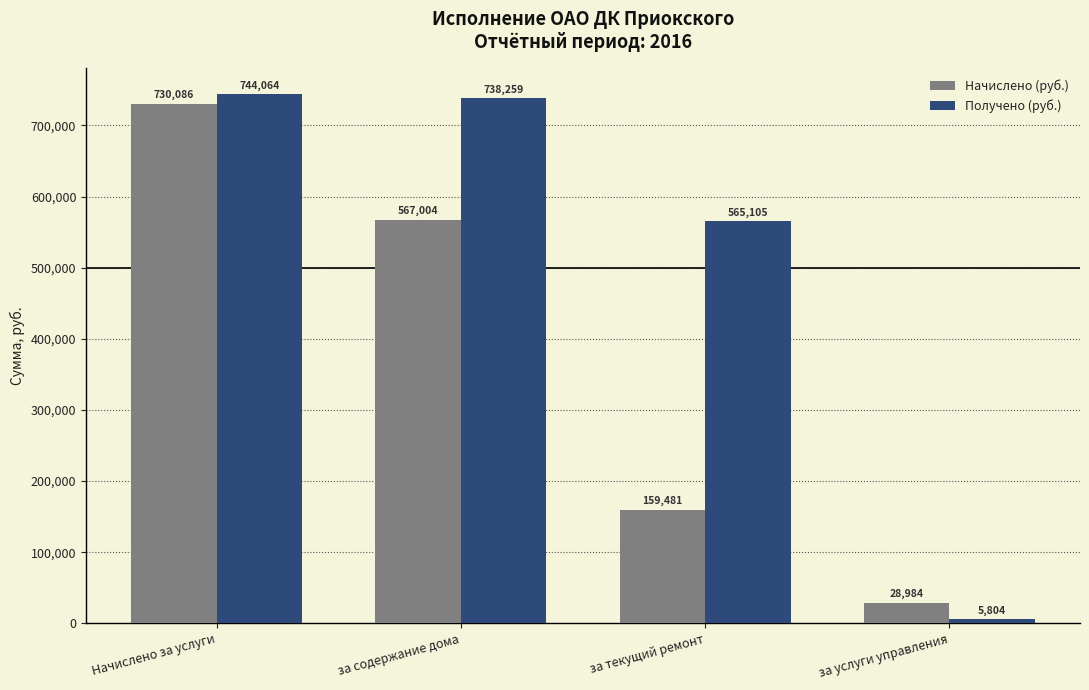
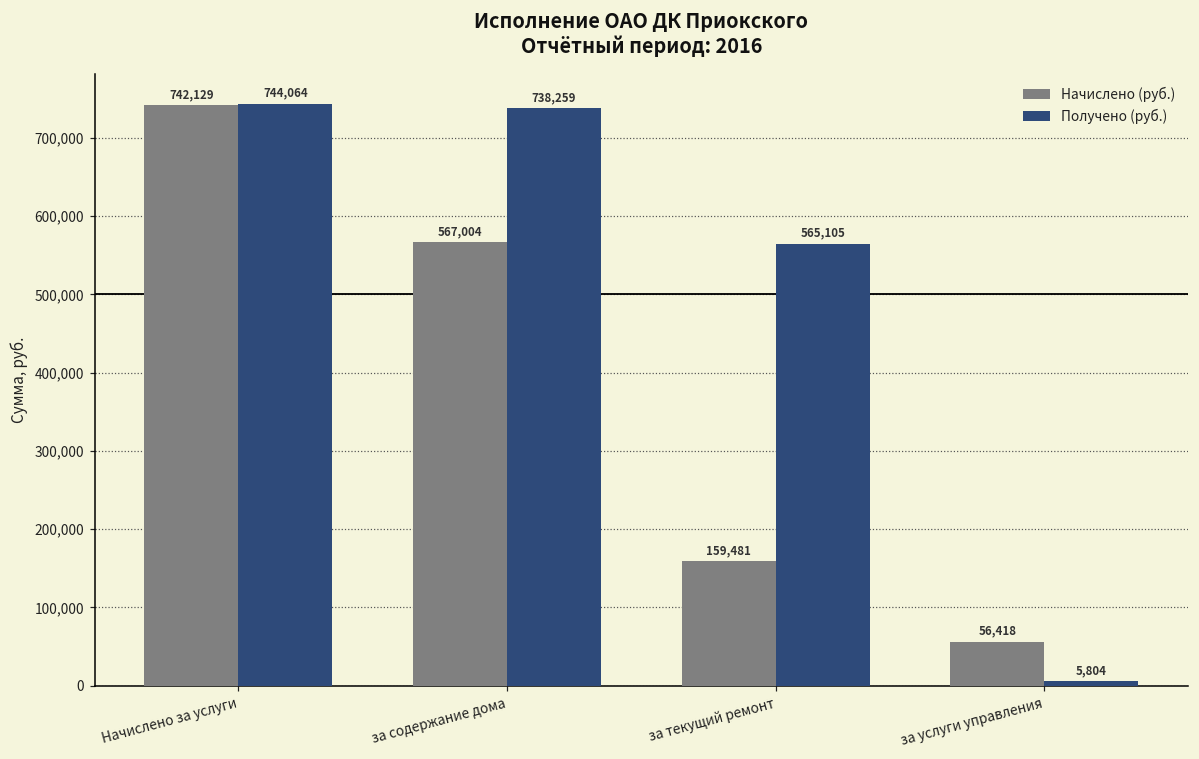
  {
    "Начислено (руб.)": {
-     "Начислено за услуги": "730,086",
+     "Начислено за услуги": "742,129",
      "за содержание дома": "567,004",
      "за текущий ремонт": "159,481",
-     "за услуги управления": "28,984"
+     "за услуги управления": "56,418"
    },
    "Получено (руб.)": {
      "Начислено за услуги": "744,064",
      "за содержание дома": "738,259",
      "за текущий ремонт": "565,105",
      "за услуги управления": "5,804"
    }
  }
